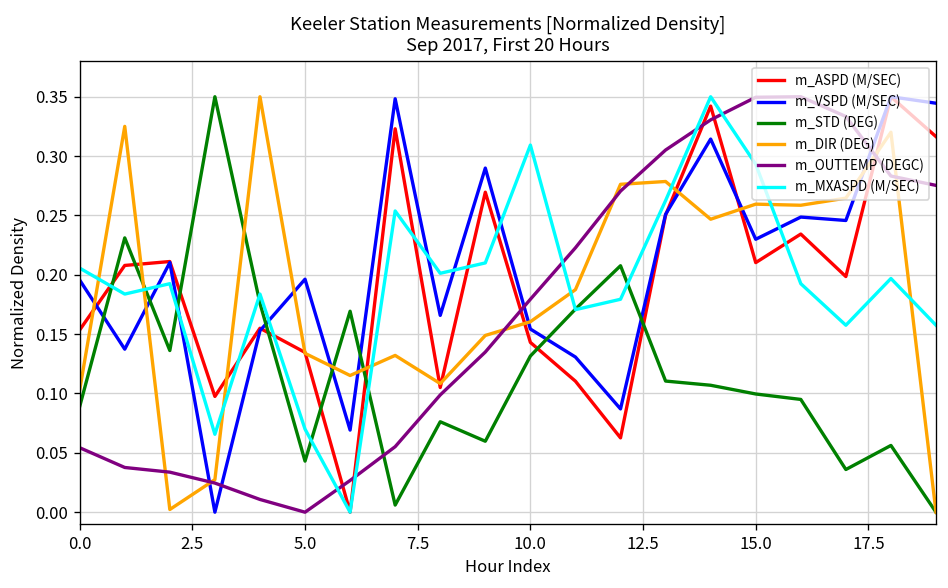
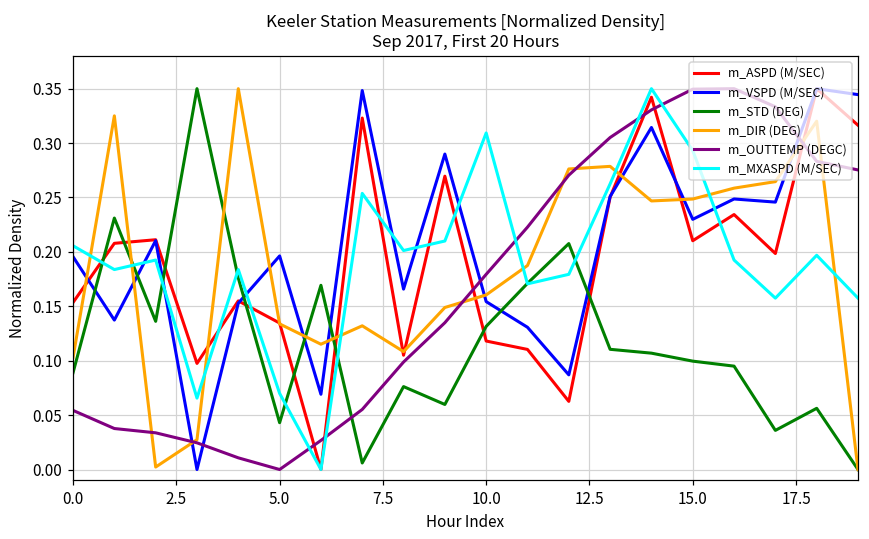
  {
    "m_ASPD (M/SEC)": {
      "0.0": 0.15,
-     "10.0": 0.14,
+     "10.0": 0.12,
      "15.0": 0.21
    },
    "m_VSPD (M/SEC)": {
      "0.0": 0.20,
      "5.0": 0.20,
      "10.0": 0.15,
      "15.0": 0.23
    },
    "m_STD (DEG)": {
      "0.0": 0.09,
      "5.0": 0.04,
      "10.0": 0.13,
      "15.0": 0.10
    },
    "m_DIR (DEG)": {
      "0.0": 0.10,
      "10.0": 0.16,
-     "15.0": 0.26
+     "15.0": 0.25
    },
    "m_OUTTEMP (DEGC)": {
      "0.0": 0.05,
      "5.0": 0.00,
      "10.0": 0.18
    },
    "m_MXASPD (M/SEC)": {
      "0.0": 0.21,
      "5.0": 0.07,
      "10.0": 0.31
    }
  }
